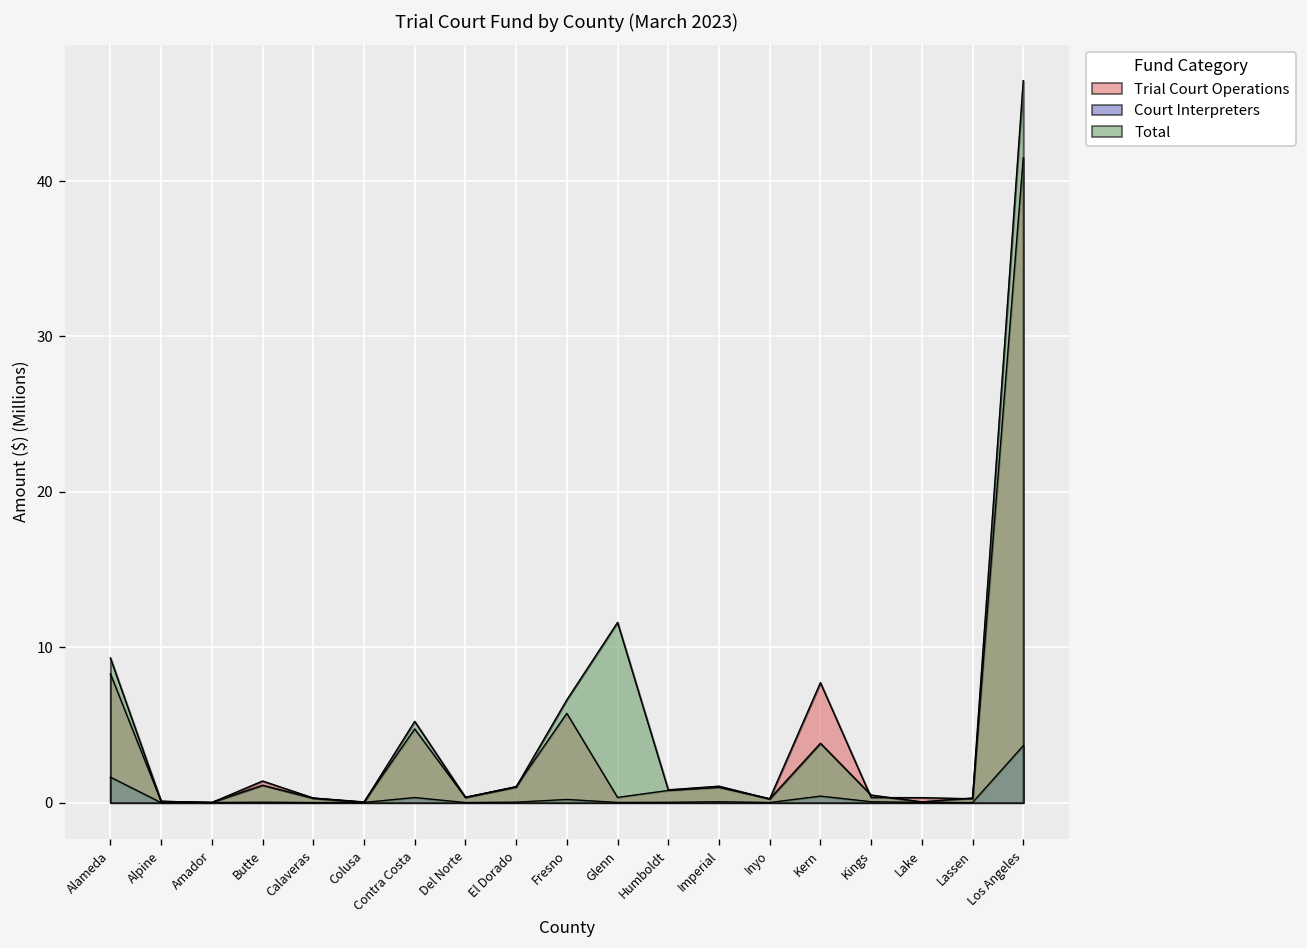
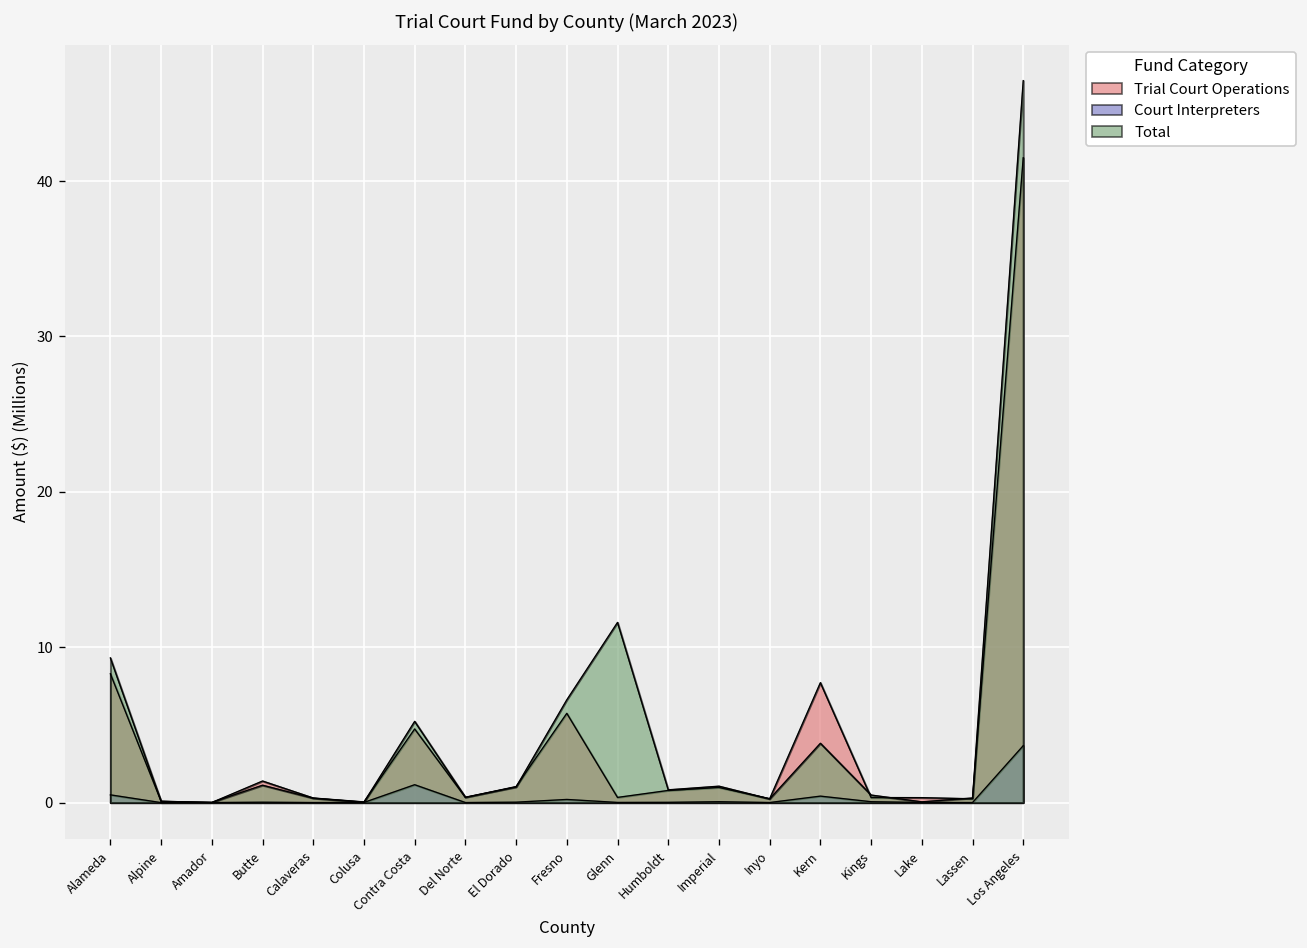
  {
    "Trial Court Operations": {
      "Alameda": 8.3,
      "Butte": 1.4,
      "Contra Costa": 4.7,
      "Fresno": 5.7,
      "Glenn": 0.3,
      "Kern": 7.7,
      "Lake": 0.3,
      "Los Angeles": 41.5
    },
    "Court Interpreters": {
-     "Alameda": 1.6,
+     "Alameda": 0.5,
      "Butte": 0.0,
      "Calaveras": 0.0,
-     "Contra Costa": 0.3,
+     "Contra Costa": 1.2,
      "Del Norte": 0.0,
      "El Dorado": 0.0,
      "Fresno": 0.2,
      "Glenn": 0.0,
      "Humboldt": 0.0,
      "Imperial": 0.1,
      "Inyo": 0.0,
      "Kern": 0.4,
      "Kings": 0.1,
      "Lassen": 0.0,
      "Los Angeles": 3.7
    },
    "Total": {
      "Alameda": 9.3,
      "Butte": 1.1,
      "Contra Costa": 5.2,
      "Fresno": 6.6,
      "Glenn": 11.6,
      "Kern": 3.8,
      "Los Angeles": 46.5
    }
  }
